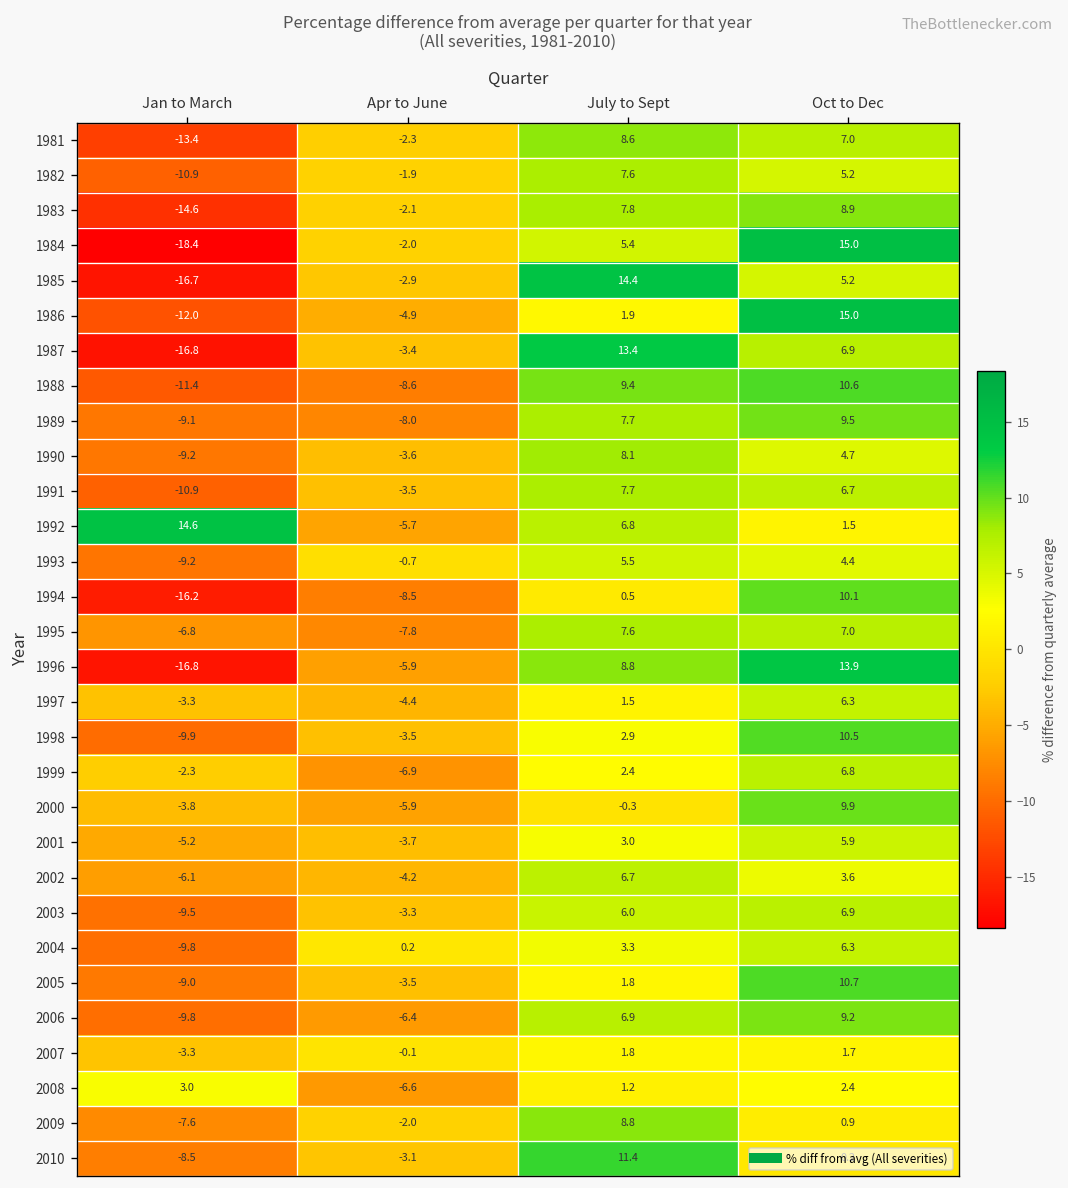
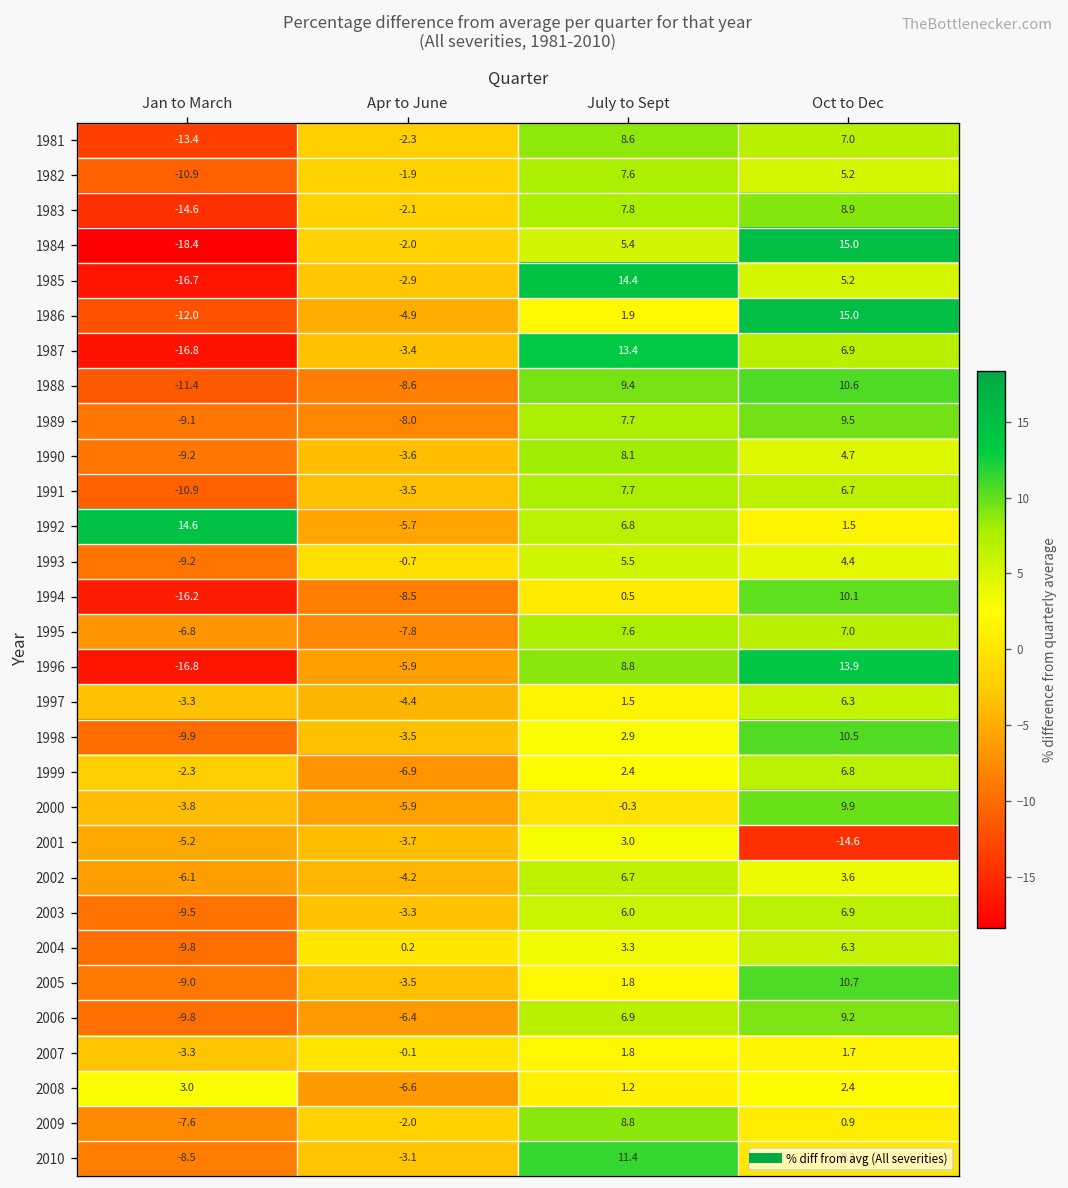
  {
    "1981": {
      "Jan to March": -13.4,
      "Apr to June": -2.3,
      "July to Sept": 8.6,
      "Oct to Dec": 7.0
    },
    "1982": {
      "Jan to March": -10.9,
      "Apr to June": -1.9,
      "July to Sept": 7.6,
      "Oct to Dec": 5.2
    },
    "1983": {
      "Jan to March": -14.6,
      "Apr to June": -2.1,
      "July to Sept": 7.8,
      "Oct to Dec": 8.9
    },
    "1984": {
      "Jan to March": -18.4,
      "Apr to June": -2.0,
      "July to Sept": 5.4,
      "Oct to Dec": 15.0
    },
    "1985": {
      "Jan to March": -16.7,
      "Apr to June": -2.9,
      "July to Sept": 14.4,
      "Oct to Dec": 5.2
    },
    "1986": {
      "Jan to March": -12.0,
      "Apr to June": -4.9,
      "July to Sept": 1.9,
      "Oct to Dec": 15.0
    },
    "1987": {
      "Jan to March": -16.8,
      "Apr to June": -3.4,
      "July to Sept": 13.4,
      "Oct to Dec": 6.9
    },
    "1988": {
      "Jan to March": -11.4,
      "Apr to June": -8.6,
      "July to Sept": 9.4,
      "Oct to Dec": 10.6
    },
    "1989": {
      "Jan to March": -9.1,
      "Apr to June": -8.0,
      "July to Sept": 7.7,
      "Oct to Dec": 9.5
    },
    "1990": {
      "Jan to March": -9.2,
      "Apr to June": -3.6,
      "July to Sept": 8.1,
      "Oct to Dec": 4.7
    },
    "1991": {
      "Jan to March": -10.9,
      "Apr to June": -3.5,
      "July to Sept": 7.7,
      "Oct to Dec": 6.7
    },
    "1992": {
      "Jan to March": 14.6,
      "Apr to June": -5.7,
      "July to Sept": 6.8,
      "Oct to Dec": 1.5
    },
    "1993": {
      "Jan to March": -9.2,
      "Apr to June": -0.7,
      "July to Sept": 5.5,
      "Oct to Dec": 4.4
    },
    "1994": {
      "Jan to March": -16.2,
      "Apr to June": -8.5,
      "July to Sept": 0.5,
      "Oct to Dec": 10.1
    },
    "1995": {
      "Jan to March": -6.8,
      "Apr to June": -7.8,
      "July to Sept": 7.6,
      "Oct to Dec": 7.0
    },
    "1996": {
      "Jan to March": -16.8,
      "Apr to June": -5.9,
      "July to Sept": 8.8,
      "Oct to Dec": 13.9
    },
    "1997": {
      "Jan to March": -3.3,
      "Apr to June": -4.4,
      "July to Sept": 1.5,
      "Oct to Dec": 6.3
    },
    "1998": {
      "Jan to March": -9.9,
      "Apr to June": -3.5,
      "July to Sept": 2.9,
      "Oct to Dec": 10.5
    },
    "1999": {
      "Jan to March": -2.3,
      "Apr to June": -6.9,
      "July to Sept": 2.4,
      "Oct to Dec": 6.8
    },
    "2000": {
      "Jan to March": -3.8,
      "Apr to June": -5.9,
      "July to Sept": -0.3,
      "Oct to Dec": 9.9
    },
    "2001": {
      "Jan to March": -5.2,
      "Apr to June": -3.7,
      "July to Sept": 3.0,
-     "Oct to Dec": 5.9
+     "Oct to Dec": -14.6
    },
    "2002": {
      "Jan to March": -6.1,
      "Apr to June": -4.2,
      "July to Sept": 6.7,
      "Oct to Dec": 3.6
    },
    "2003": {
      "Jan to March": -9.5,
      "Apr to June": -3.3,
      "July to Sept": 6.0,
      "Oct to Dec": 6.9
    },
    "2004": {
      "Jan to March": -9.8,
      "Apr to June": 0.2,
      "July to Sept": 3.3,
      "Oct to Dec": 6.3
    },
    "2005": {
      "Jan to March": -9.0,
      "Apr to June": -3.5,
      "July to Sept": 1.8,
      "Oct to Dec": 10.7
    },
    "2006": {
      "Jan to March": -9.8,
      "Apr to June": -6.4,
      "July to Sept": 6.9,
      "Oct to Dec": 9.2
    },
    "2007": {
      "Jan to March": -3.3,
      "Apr to June": -0.1,
      "July to Sept": 1.8,
      "Oct to Dec": 1.7
    },
    "2008": {
      "Jan to March": 3.0,
      "Apr to June": -6.6,
      "July to Sept": 1.2,
      "Oct to Dec": 2.4
    },
    "2009": {
      "Jan to March": -7.6,
      "Apr to June": -2.0,
      "July to Sept": 8.8,
      "Oct to Dec": 0.9
    },
    "2010": {
      "Jan to March": -8.5,
      "Apr to June": -3.1,
      "July to Sept": 11.4
    }
  }
